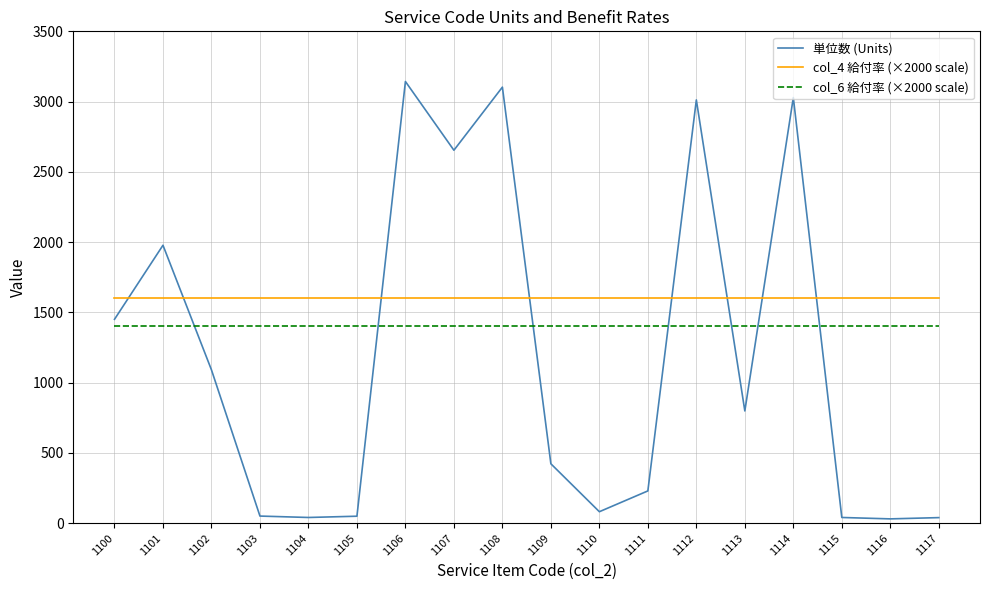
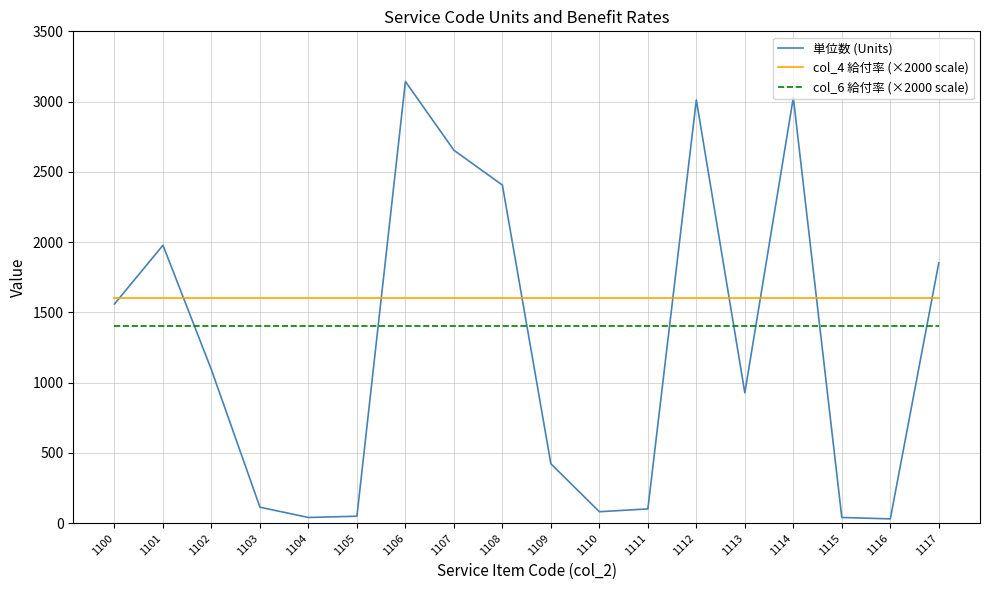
  {
    "単位数 (Units)": {
-     "1100": 1450,
+     "1100": 1560,
      "1101": 1980,
      "1102": 1090,
-     "1103": 50,
+     "1103": 110,
      "1104": 40,
      "1105": 50,
      "1106": 3140,
      "1107": 2650,
-     "1108": 3100,
+     "1108": 2410,
      "1109": 420,
      "1110": 80,
-     "1111": 230,
+     "1111": 100,
      "1112": 3010,
-     "1113": 800,
+     "1113": 930,
      "1115": 40,
      "1116": 30,
-     "1117": 40
+     "1117": 1850
    },
    "col_4 給付率 (×2000 scale)": {
      "1100": 1600,
      "1101": 1600,
      "1102": 1600,
      "1103": 1600,
      "1104": 1600,
      "1105": 1600,
      "1106": 1600,
      "1107": 1600,
      "1108": 1600,
      "1109": 1600,
      "1110": 1600,
      "1111": 1600,
      "1112": 1600,
      "1113": 1600,
      "1114": 1600,
      "1115": 1600,
      "1116": 1600,
      "1117": 1600
    },
    "col_6 給付率 (×2000 scale)": {
      "1100": 1400,
      "1101": 1400,
      "1102": 1400,
      "1103": 1400,
      "1104": 1400,
      "1105": 1400,
      "1106": 1400,
      "1107": 1400,
      "1108": 1400,
      "1109": 1400,
      "1110": 1400,
      "1111": 1400,
      "1112": 1400,
      "1113": 1400,
      "1114": 1400,
      "1115": 1400,
      "1116": 1400,
      "1117": 1400
    }
  }
